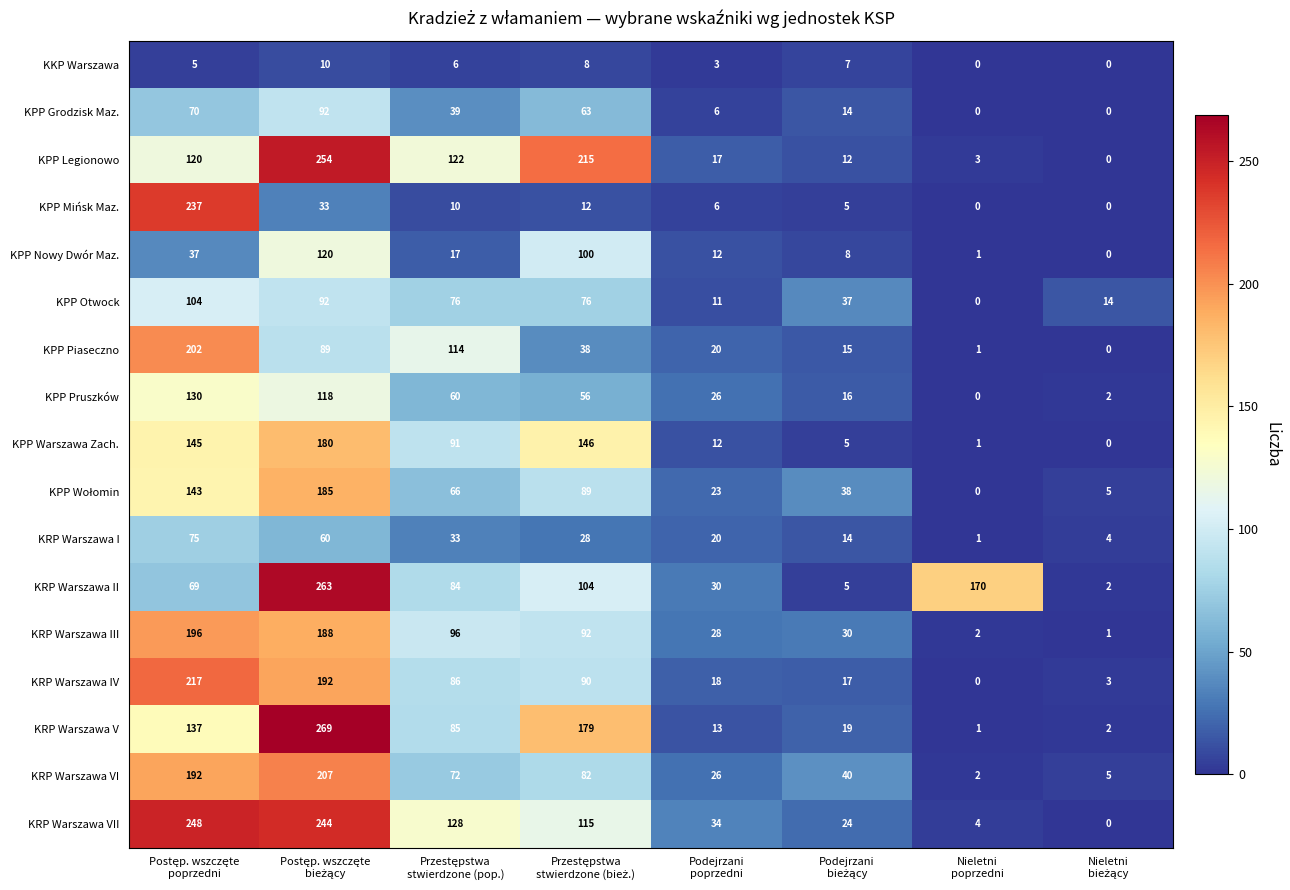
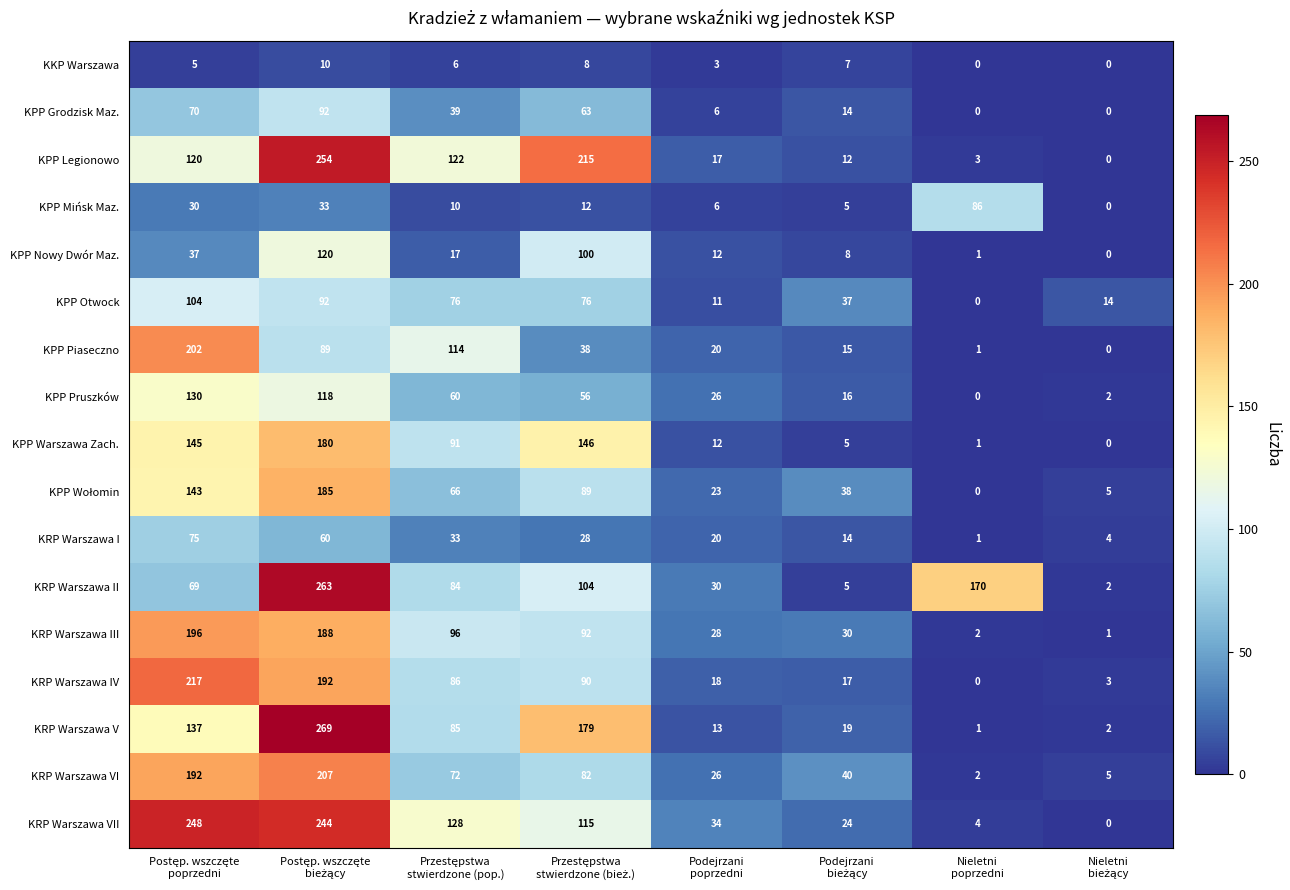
  {
    "KKP Warszawa": {
      "Postęp. wszczęte poprzedni": 5,
      "Postęp. wszczęte bieżący": 10,
      "Przestępstwa stwierdzone (pop.)": 6,
      "Przestępstwa stwierdzone (bież.)": 8,
      "Podejrzani poprzedni": 3,
      "Podejrzani bieżący": 7,
      "Nieletni poprzedni": 0,
      "Nieletni bieżący": 0
    },
    "KPP Grodzisk Maz.": {
      "Postęp. wszczęte poprzedni": 70,
      "Postęp. wszczęte bieżący": 92,
      "Przestępstwa stwierdzone (pop.)": 39,
      "Przestępstwa stwierdzone (bież.)": 63,
      "Podejrzani poprzedni": 6,
      "Podejrzani bieżący": 14,
      "Nieletni poprzedni": 0,
      "Nieletni bieżący": 0
    },
    "KPP Legionowo": {
      "Postęp. wszczęte poprzedni": 120,
      "Postęp. wszczęte bieżący": 254,
      "Przestępstwa stwierdzone (pop.)": 122,
      "Przestępstwa stwierdzone (bież.)": 215,
      "Podejrzani poprzedni": 17,
      "Podejrzani bieżący": 12,
      "Nieletni poprzedni": 3,
      "Nieletni bieżący": 0
    },
    "KPP Mińsk Maz.": {
-     "Postęp. wszczęte poprzedni": 237,
+     "Postęp. wszczęte poprzedni": 30,
      "Postęp. wszczęte bieżący": 33,
      "Przestępstwa stwierdzone (pop.)": 10,
      "Przestępstwa stwierdzone (bież.)": 12,
      "Podejrzani poprzedni": 6,
      "Podejrzani bieżący": 5,
-     "Nieletni poprzedni": 0,
+     "Nieletni poprzedni": 86,
      "Nieletni bieżący": 0
    },
    "KPP Nowy Dwór Maz.": {
      "Postęp. wszczęte poprzedni": 37,
      "Postęp. wszczęte bieżący": 120,
      "Przestępstwa stwierdzone (pop.)": 17,
      "Przestępstwa stwierdzone (bież.)": 100,
      "Podejrzani poprzedni": 12,
      "Podejrzani bieżący": 8,
      "Nieletni poprzedni": 1,
      "Nieletni bieżący": 0
    },
    "KPP Otwock": {
      "Postęp. wszczęte poprzedni": 104,
      "Postęp. wszczęte bieżący": 92,
      "Przestępstwa stwierdzone (pop.)": 76,
      "Przestępstwa stwierdzone (bież.)": 76,
      "Podejrzani poprzedni": 11,
      "Podejrzani bieżący": 37,
      "Nieletni poprzedni": 0,
      "Nieletni bieżący": 14
    },
    "KPP Piaseczno": {
      "Postęp. wszczęte poprzedni": 202,
      "Postęp. wszczęte bieżący": 89,
      "Przestępstwa stwierdzone (pop.)": 114,
      "Przestępstwa stwierdzone (bież.)": 38,
      "Podejrzani poprzedni": 20,
      "Podejrzani bieżący": 15,
      "Nieletni poprzedni": 1,
      "Nieletni bieżący": 0
    },
    "KPP Pruszków": {
      "Postęp. wszczęte poprzedni": 130,
      "Postęp. wszczęte bieżący": 118,
      "Przestępstwa stwierdzone (pop.)": 60,
      "Przestępstwa stwierdzone (bież.)": 56,
      "Podejrzani poprzedni": 26,
      "Podejrzani bieżący": 16,
      "Nieletni poprzedni": 0,
      "Nieletni bieżący": 2
    },
    "KPP Warszawa Zach.": {
      "Postęp. wszczęte poprzedni": 145,
      "Postęp. wszczęte bieżący": 180,
      "Przestępstwa stwierdzone (pop.)": 91,
      "Przestępstwa stwierdzone (bież.)": 146,
      "Podejrzani poprzedni": 12,
      "Podejrzani bieżący": 5,
      "Nieletni poprzedni": 1,
      "Nieletni bieżący": 0
    },
    "KPP Wołomin": {
      "Postęp. wszczęte poprzedni": 143,
      "Postęp. wszczęte bieżący": 185,
      "Przestępstwa stwierdzone (pop.)": 66,
      "Przestępstwa stwierdzone (bież.)": 89,
      "Podejrzani poprzedni": 23,
      "Podejrzani bieżący": 38,
      "Nieletni poprzedni": 0,
      "Nieletni bieżący": 5
    },
    "KRP Warszawa I": {
      "Postęp. wszczęte poprzedni": 75,
      "Postęp. wszczęte bieżący": 60,
      "Przestępstwa stwierdzone (pop.)": 33,
      "Przestępstwa stwierdzone (bież.)": 28,
      "Podejrzani poprzedni": 20,
      "Podejrzani bieżący": 14,
      "Nieletni poprzedni": 1,
      "Nieletni bieżący": 4
    },
    "KRP Warszawa II": {
      "Postęp. wszczęte poprzedni": 69,
      "Postęp. wszczęte bieżący": 263,
      "Przestępstwa stwierdzone (pop.)": 84,
      "Przestępstwa stwierdzone (bież.)": 104,
      "Podejrzani poprzedni": 30,
      "Podejrzani bieżący": 5,
      "Nieletni poprzedni": 170,
      "Nieletni bieżący": 2
    },
    "KRP Warszawa III": {
      "Postęp. wszczęte poprzedni": 196,
      "Postęp. wszczęte bieżący": 188,
      "Przestępstwa stwierdzone (pop.)": 96,
      "Przestępstwa stwierdzone (bież.)": 92,
      "Podejrzani poprzedni": 28,
      "Podejrzani bieżący": 30,
      "Nieletni poprzedni": 2,
      "Nieletni bieżący": 1
    },
    "KRP Warszawa IV": {
      "Postęp. wszczęte poprzedni": 217,
      "Postęp. wszczęte bieżący": 192,
      "Przestępstwa stwierdzone (pop.)": 86,
      "Przestępstwa stwierdzone (bież.)": 90,
      "Podejrzani poprzedni": 18,
      "Podejrzani bieżący": 17,
      "Nieletni poprzedni": 0,
      "Nieletni bieżący": 3
    },
    "KRP Warszawa V": {
      "Postęp. wszczęte poprzedni": 137,
      "Postęp. wszczęte bieżący": 269,
      "Przestępstwa stwierdzone (pop.)": 85,
      "Przestępstwa stwierdzone (bież.)": 179,
      "Podejrzani poprzedni": 13,
      "Podejrzani bieżący": 19,
      "Nieletni poprzedni": 1,
      "Nieletni bieżący": 2
    },
    "KRP Warszawa VI": {
      "Postęp. wszczęte poprzedni": 192,
      "Postęp. wszczęte bieżący": 207,
      "Przestępstwa stwierdzone (pop.)": 72,
      "Przestępstwa stwierdzone (bież.)": 82,
      "Podejrzani poprzedni": 26,
      "Podejrzani bieżący": 40,
      "Nieletni poprzedni": 2,
      "Nieletni bieżący": 5
    },
    "KRP Warszawa VII": {
      "Postęp. wszczęte poprzedni": 248,
      "Postęp. wszczęte bieżący": 244,
      "Przestępstwa stwierdzone (pop.)": 128,
      "Przestępstwa stwierdzone (bież.)": 115,
      "Podejrzani poprzedni": 34,
      "Podejrzani bieżący": 24,
      "Nieletni poprzedni": 4,
      "Nieletni bieżący": 0
    }
  }
